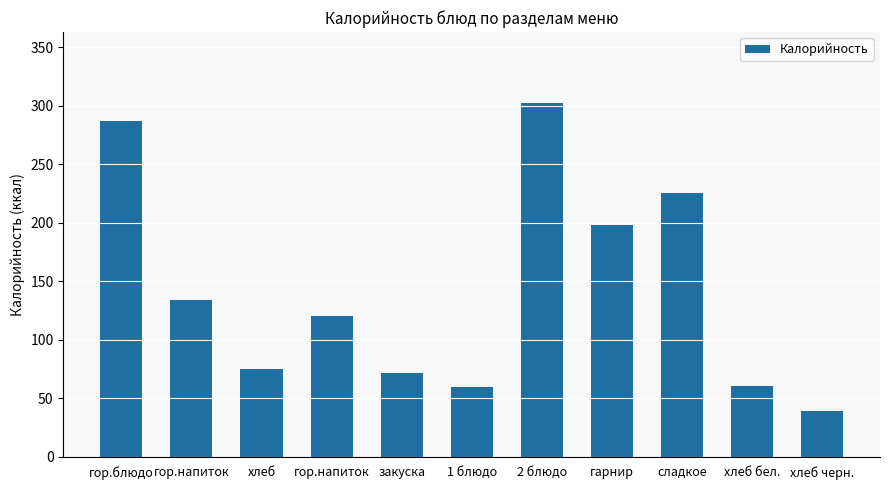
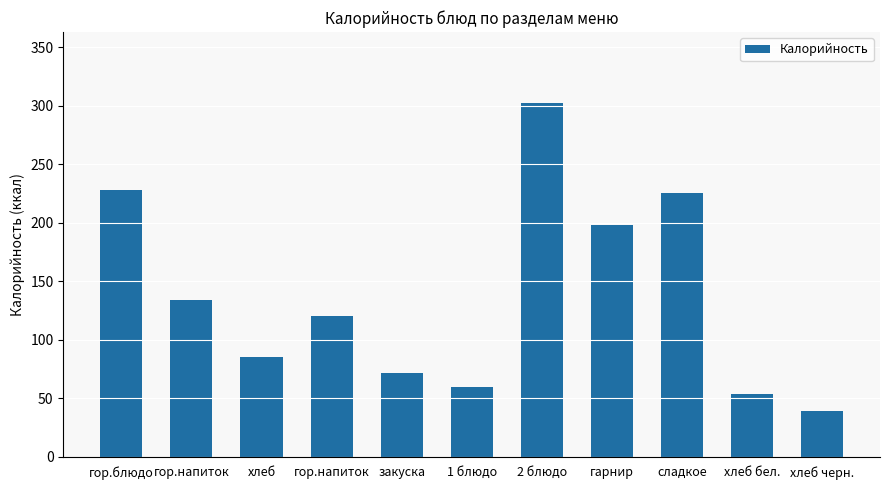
  {
-   "гор.блюдо": 287,
-   "хлеб": 75,
+   "гор.блюдо": 228,
+   "хлеб": 85,
    "закуска": 72,
    "1 блюдо": 60,
    "2 блюдо": 303,
    "гарнир": 198,
    "сладкое": 226,
-   "хлеб бел.": 61,
+   "хлеб бел.": 53,
    "хлеб черн.": 39
  }
